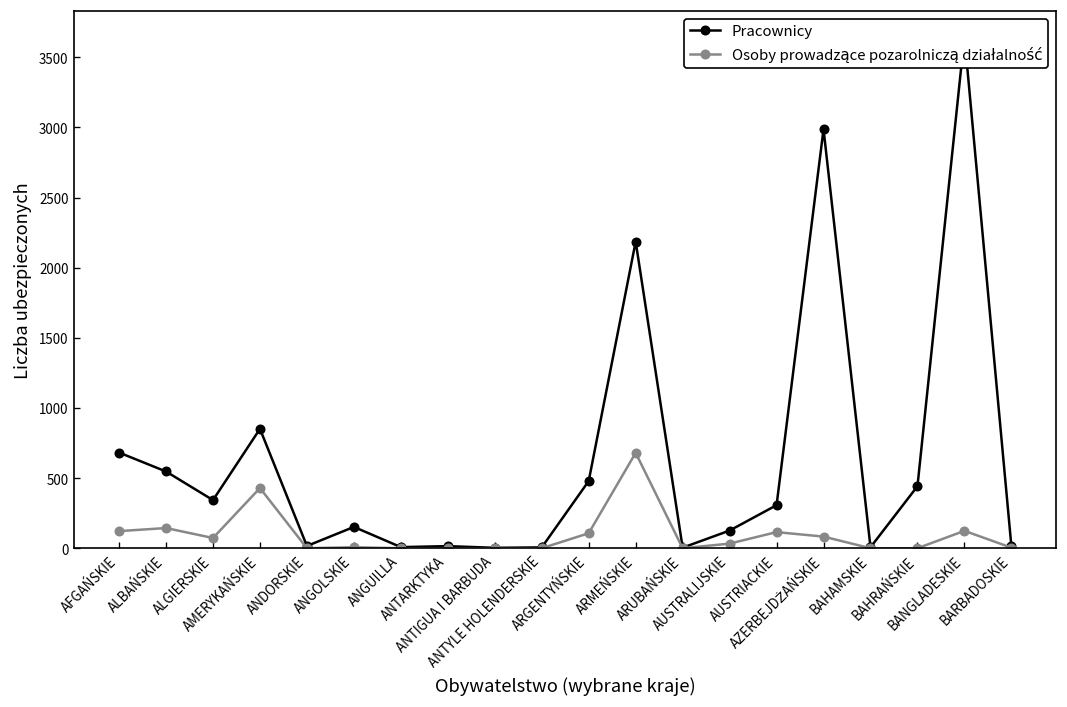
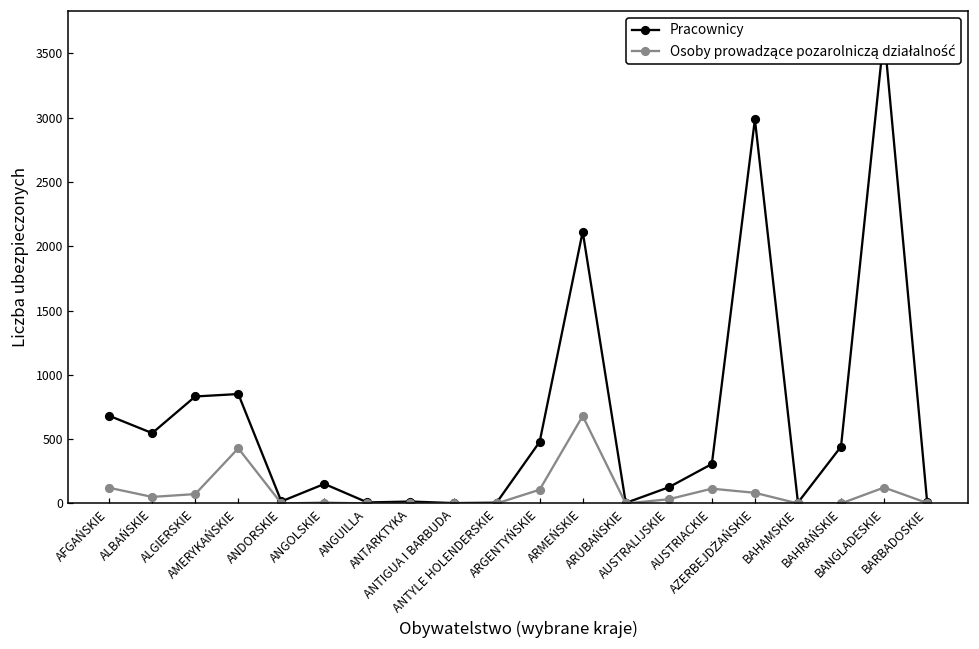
  {
    "Pracownicy": {
      "AFGAŃSKIE": 680,
      "ALBAŃSKIE": 550,
-     "ALGIERSKIE": 340,
+     "ALGIERSKIE": 830,
      "AMERYKAŃSKIE": 850,
      "ANGOLSKIE": 150,
      "ARGENTYŃSKIE": 480,
-     "ARMEŃSKIE": 2190,
+     "ARMEŃSKIE": 2110,
      "AUSTRALIJSKIE": 130,
      "AUSTRIACKIE": 310,
      "AZERBEJDŻAŃSKIE": 2990,
      "BAHRAŃSKIE": 440
    },
    "Osoby prowadzące pozarolniczą działalność": {
      "AFGAŃSKIE": 120,
-     "ALBAŃSKIE": 140,
+     "ALBAŃSKIE": 50,
      "ALGIERSKIE": 70,
      "AMERYKAŃSKIE": 430,
      "ANGOLSKIE": 10,
      "ARGENTYŃSKIE": 110,
      "ARMEŃSKIE": 680,
      "AUSTRALIJSKIE": 30,
      "AUSTRIACKIE": 120,
      "AZERBEJDŻAŃSKIE": 80,
      "BAHRAŃSKIE": 0,
      "BANGLADESKIE": 120
    }
  }
